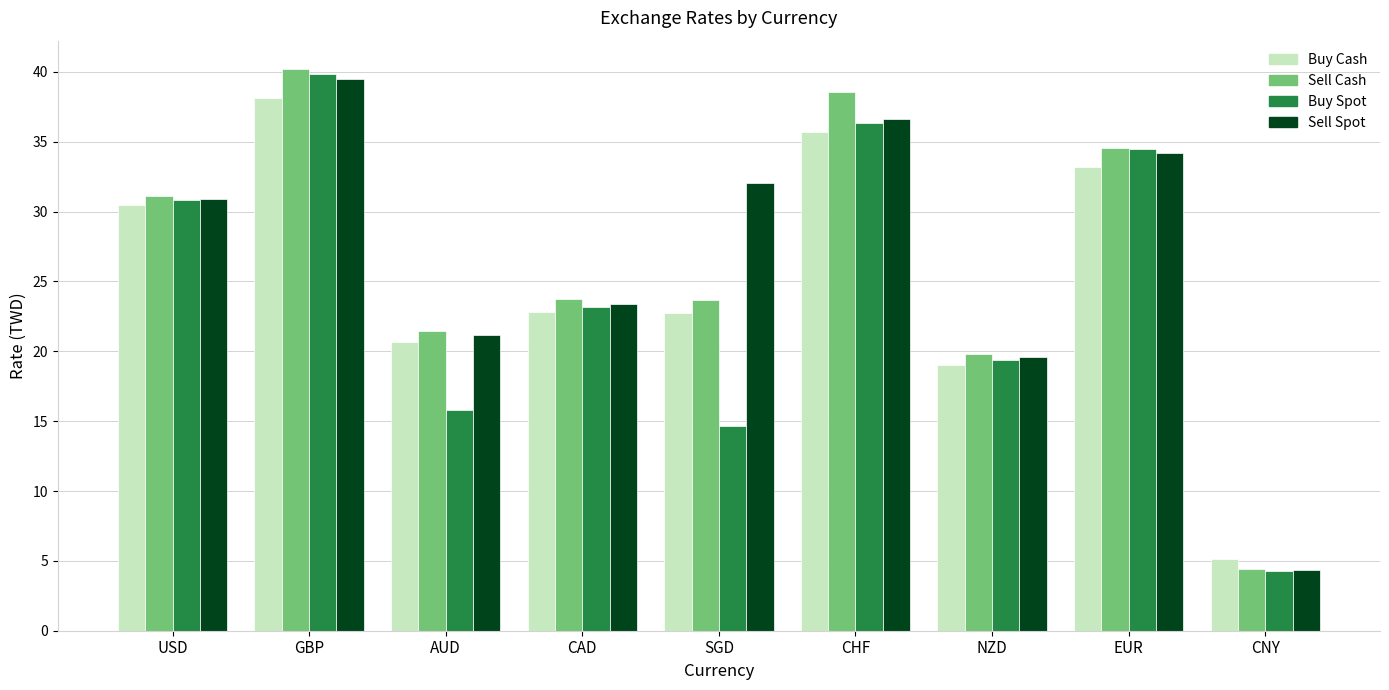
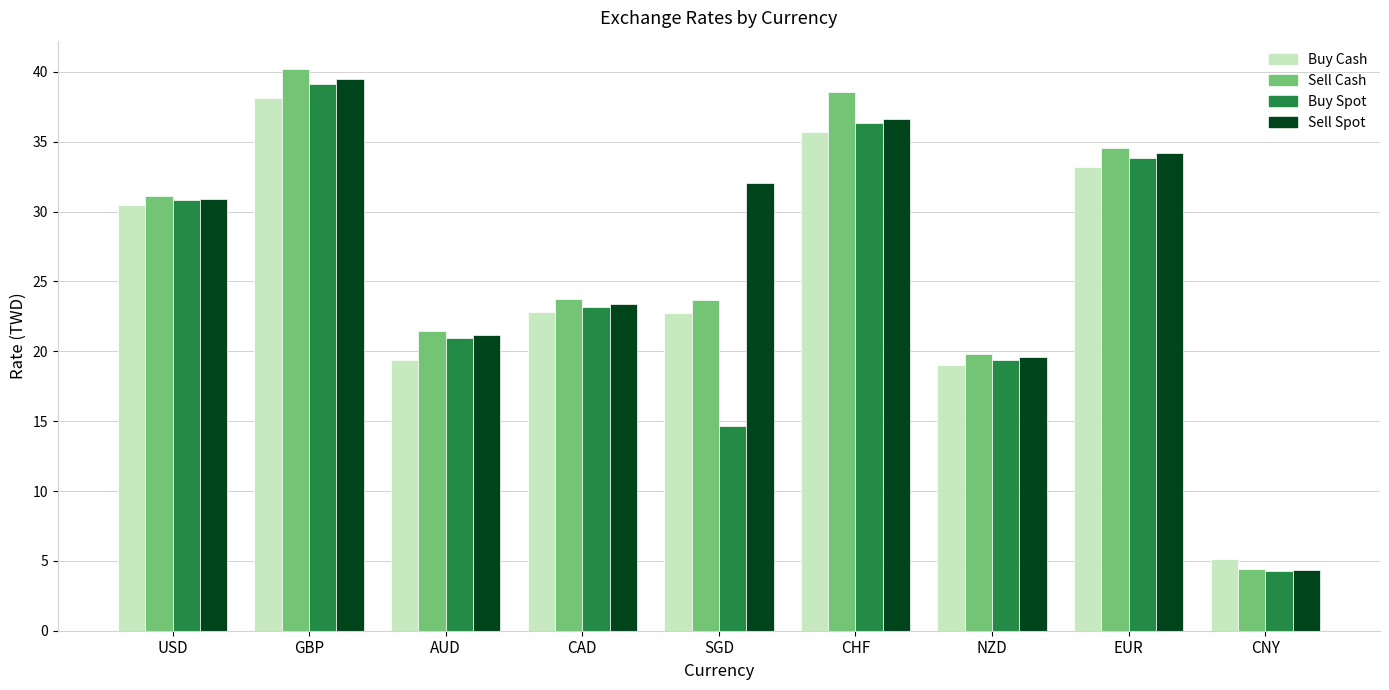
  {
    "Buy Cash": {
      "USD": 30.5,
      "GBP": 38.1,
-     "AUD": 20.7,
+     "AUD": 19.4,
      "CAD": 22.8,
      "SGD": 22.8,
      "CHF": 35.7,
      "NZD": 19.0,
      "EUR": 33.2,
      "CNY": 5.1
    },
    "Sell Cash": {
      "USD": 31.1,
      "GBP": 40.2,
      "AUD": 21.4,
      "CAD": 23.7,
      "SGD": 23.7,
      "CHF": 38.6,
      "NZD": 19.8,
      "EUR": 34.5,
      "CNY": 4.4
    },
    "Buy Spot": {
      "USD": 30.8,
-     "GBP": 39.8,
-     "AUD": 15.8,
+     "GBP": 39.1,
+     "AUD": 21.0,
      "CAD": 23.2,
      "SGD": 14.7,
      "CHF": 36.4,
      "NZD": 19.4,
-     "EUR": 34.5,
+     "EUR": 33.8,
      "CNY": 4.3
    },
    "Sell Spot": {
      "USD": 30.9,
      "GBP": 39.5,
      "AUD": 21.2,
      "CAD": 23.4,
      "SGD": 32.0,
      "CHF": 36.6,
      "NZD": 19.6,
      "EUR": 34.2,
      "CNY": 4.3
    }
  }
